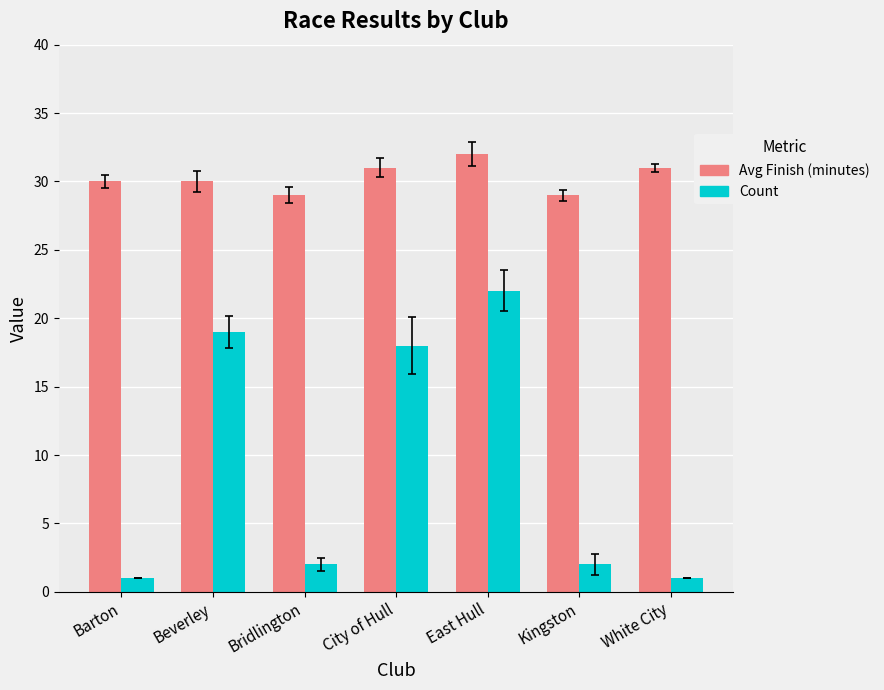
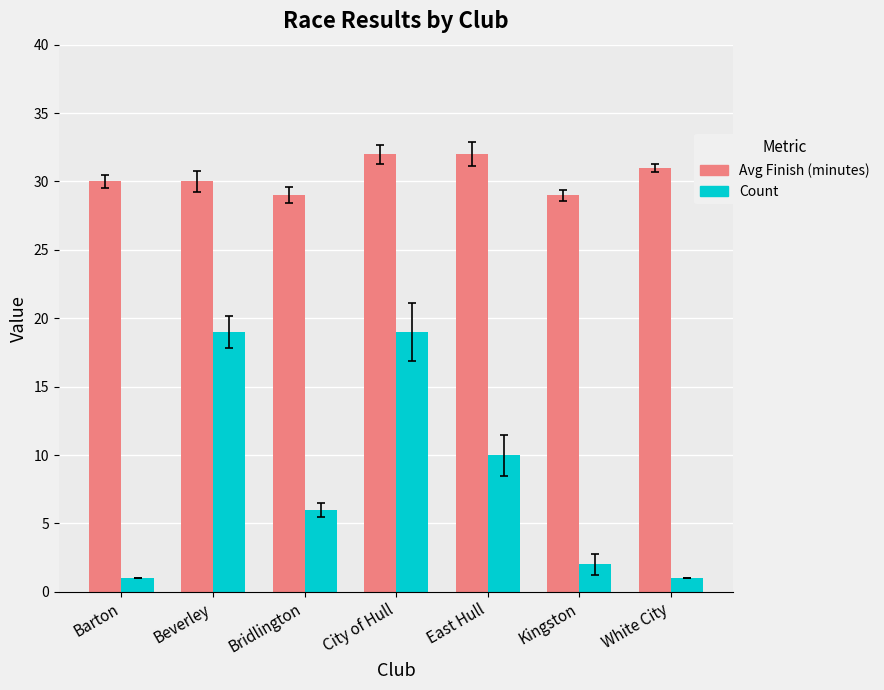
  {
    "Avg Finish (minutes)": {
      "Barton": 30,
      "Beverley": 30,
      "Bridlington": 29,
-     "City of Hull": 31,
+     "City of Hull": 32,
      "East Hull": 32,
      "Kingston": 29,
      "White City": 31
    },
    "Count": {
      "Barton": 1,
      "Beverley": 19,
-     "Bridlington": 2,
-     "City of Hull": 18,
-     "East Hull": 22,
+     "Bridlington": 6,
+     "City of Hull": 19,
+     "East Hull": 10,
      "Kingston": 2,
      "White City": 1
    }
  }
